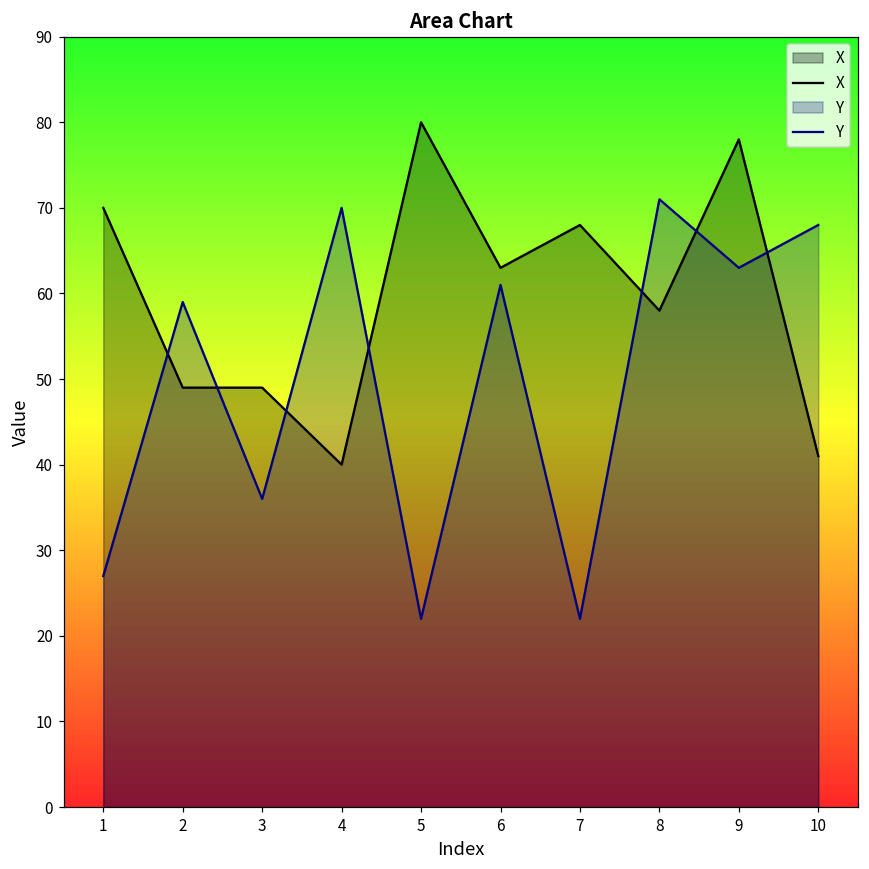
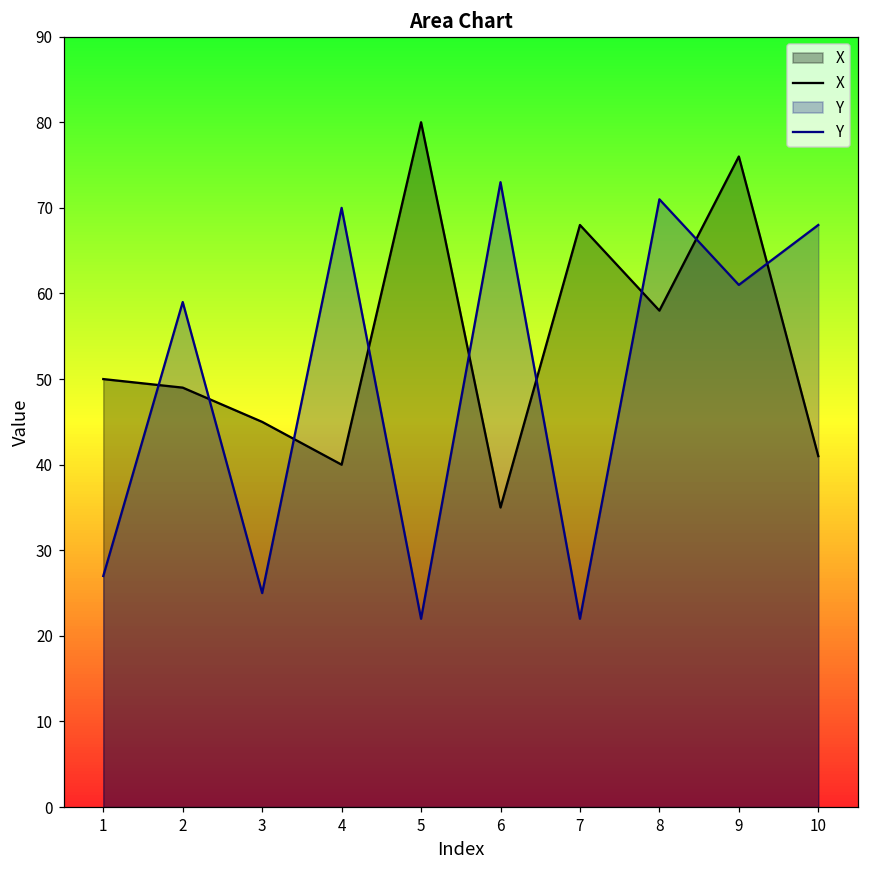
  {
    "X": {
-     "1": 70,
+     "1": 50,
      "2": 49,
-     "3": 49,
+     "3": 45,
      "4": 40,
      "5": 80,
-     "6": 63,
+     "6": 35,
      "7": 68,
      "8": 58,
-     "9": 78,
+     "9": 76,
      "10": 41
    },
    "Y": {
      "1": 27,
      "2": 59,
-     "3": 36,
+     "3": 25,
      "4": 70,
      "5": 22,
-     "6": 61,
+     "6": 73,
      "7": 22,
      "8": 71,
-     "9": 63,
+     "9": 61,
      "10": 68
    }
  }
